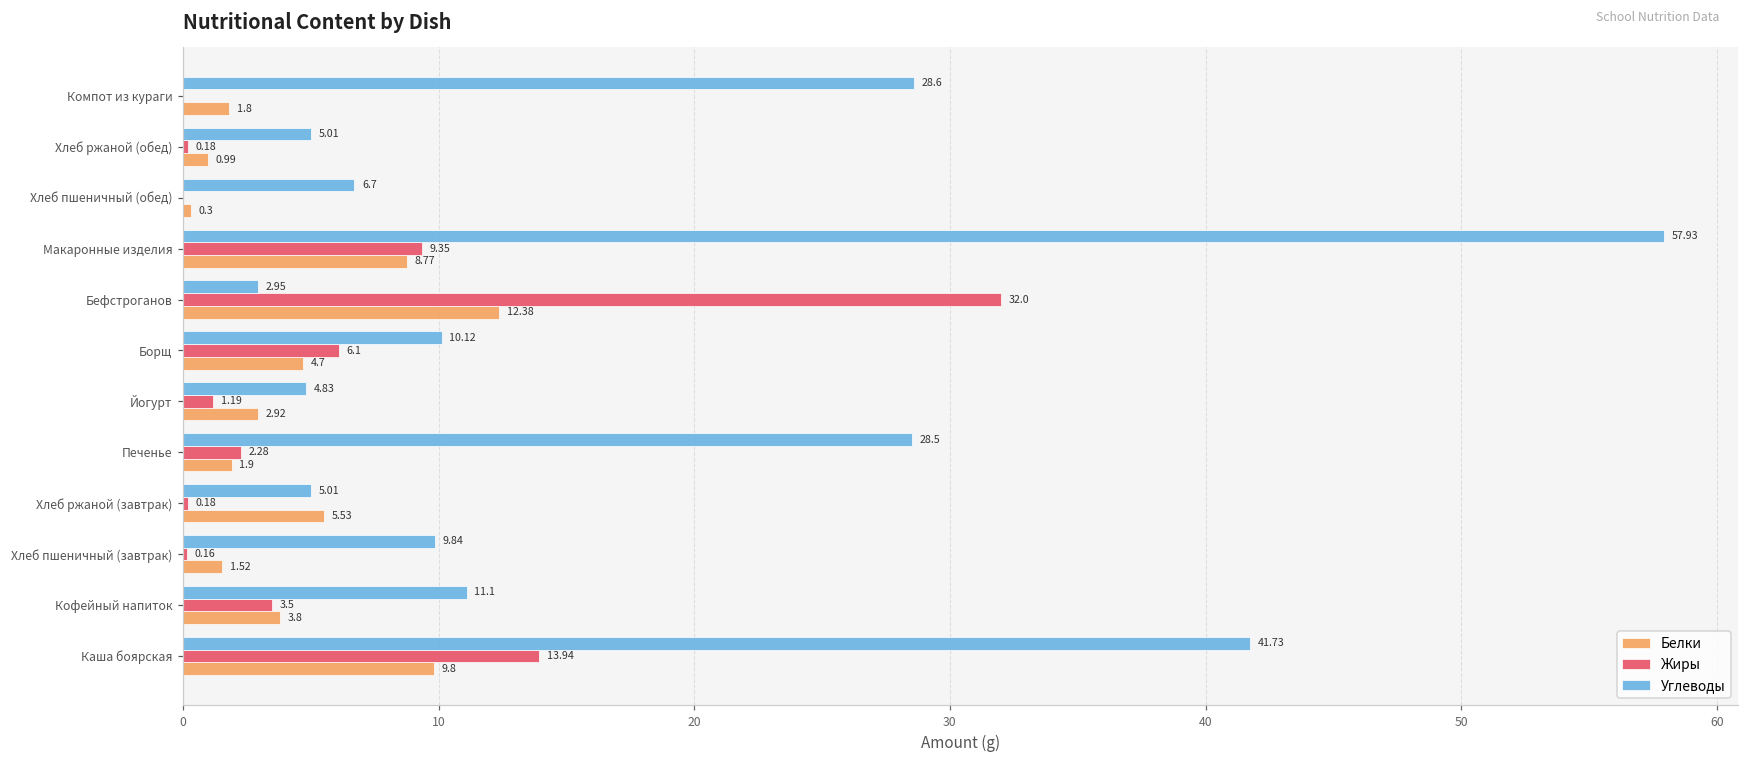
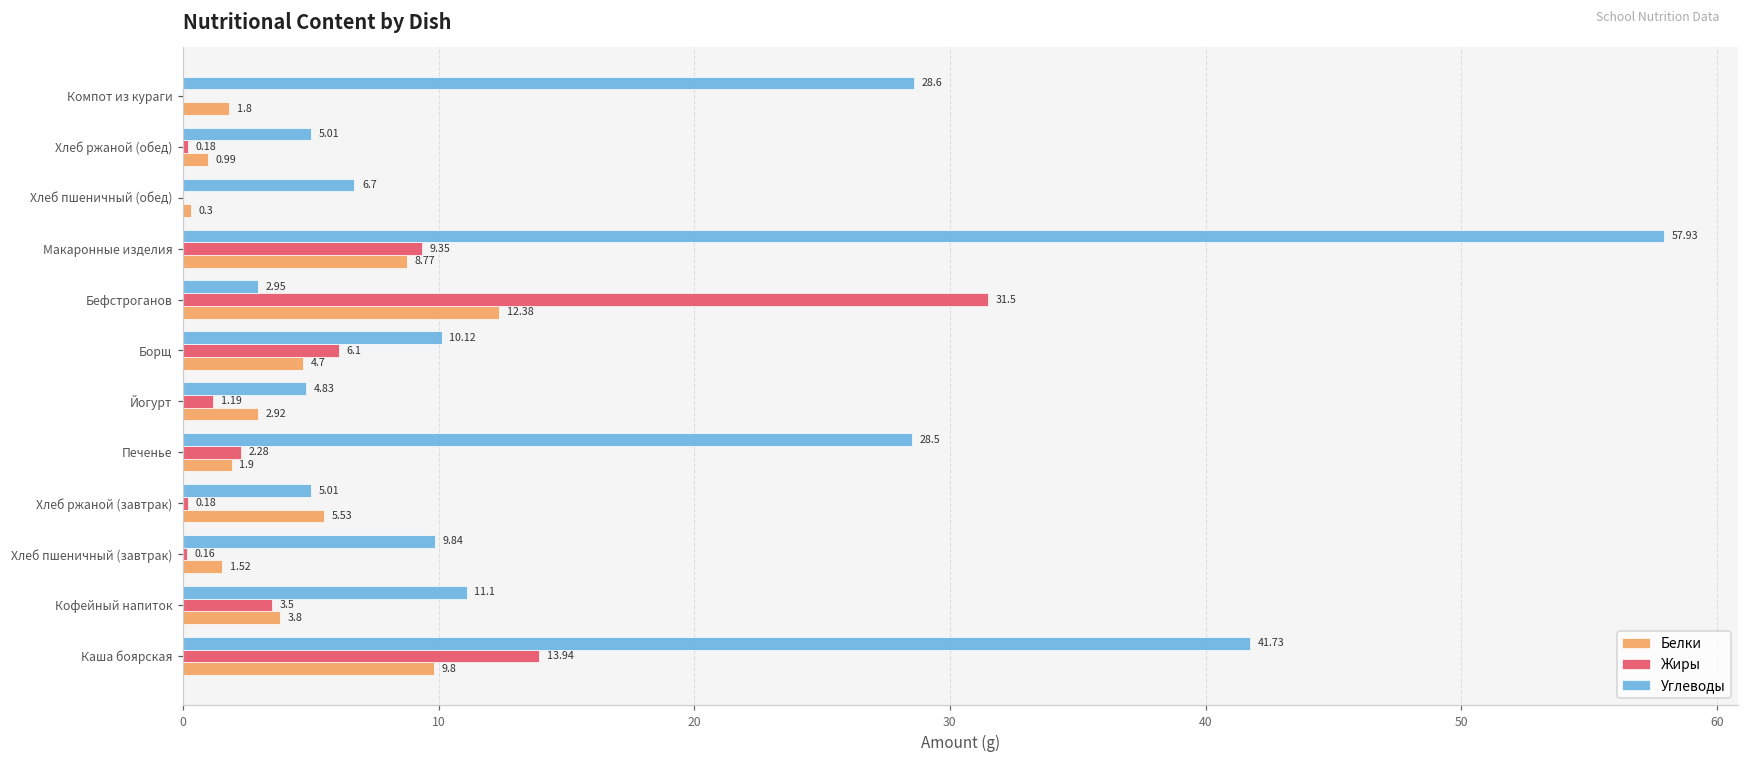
  {
    "Белки": {
      "Компот из кураги": 1.8,
      "Хлеб ржаной (обед)": 0.99,
      "Хлеб пшеничный (обед)": 0.3,
      "Макаронные изделия": 8.77,
      "Бефстроганов": 12.38,
      "Борщ": 4.7,
      "Йогурт": 2.92,
      "Печенье": 1.9,
      "Хлеб ржаной (завтрак)": 5.53,
      "Хлеб пшеничный (завтрак)": 1.52,
      "Кофейный напиток": 3.8,
      "Каша боярская": 9.8
    },
    "Жиры": {
      "Хлеб ржаной (обед)": 0.18,
      "Макаронные изделия": 9.35,
-     "Бефстроганов": 32.0,
+     "Бефстроганов": 31.5,
      "Борщ": 6.1,
      "Йогурт": 1.19,
      "Печенье": 2.28,
      "Хлеб ржаной (завтрак)": 0.18,
      "Хлеб пшеничный (завтрак)": 0.16,
      "Кофейный напиток": 3.5,
      "Каша боярская": 13.94
    },
    "Углеводы": {
      "Компот из кураги": 28.6,
      "Хлеб ржаной (обед)": 5.01,
      "Хлеб пшеничный (обед)": 6.7,
      "Макаронные изделия": 57.93,
      "Бефстроганов": 2.95,
      "Борщ": 10.12,
      "Йогурт": 4.83,
      "Печенье": 28.5,
      "Хлеб ржаной (завтрак)": 5.01,
      "Хлеб пшеничный (завтрак)": 9.84,
      "Кофейный напиток": 11.1,
      "Каша боярская": 41.73
    }
  }
